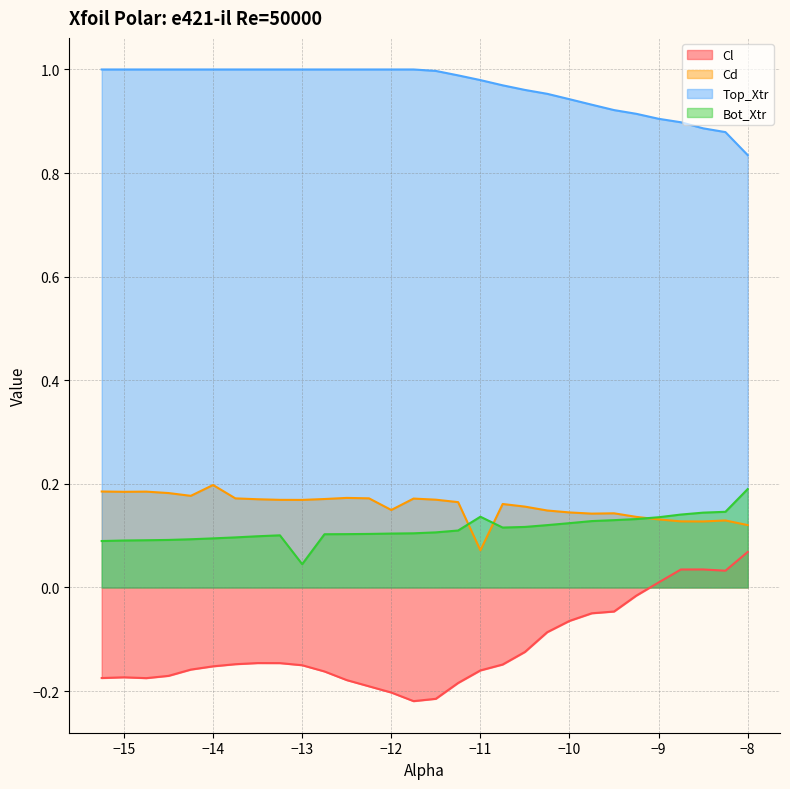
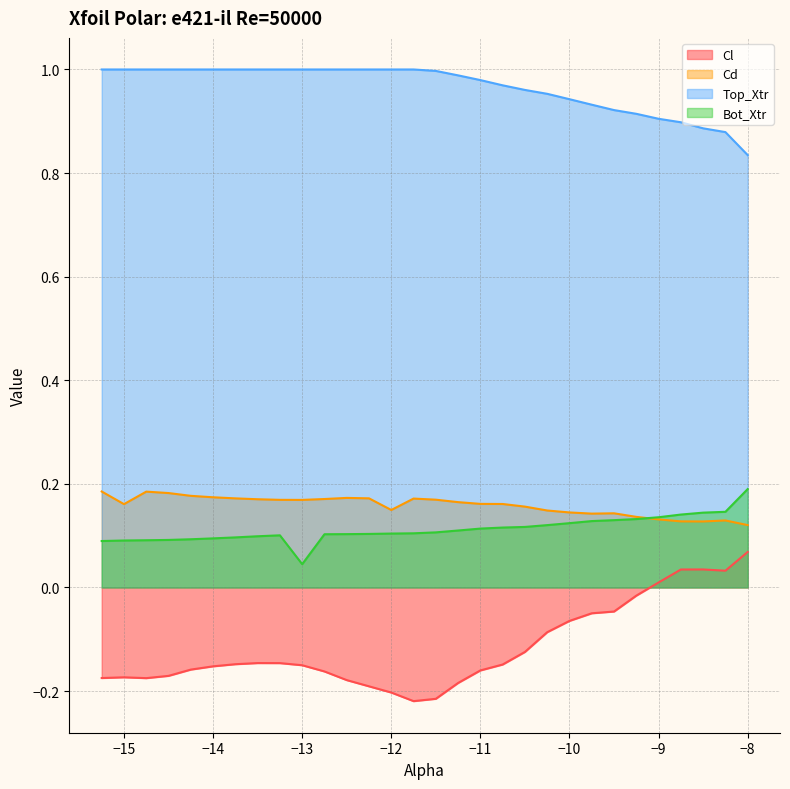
  {
    "Cd": {
-     "−15": 0.18,
-     "−14": 0.20,
+     "−15": 0.16,
+     "−14": 0.17,
      "−13": 0.17,
      "−12": 0.15,
-     "−11": 0.07,
+     "−11": 0.16,
      "−10": 0.14,
      "−8": 0.12
    },
    "Top_Xtr": {
      "−15": 1.00,
      "−14": 1.00,
      "−13": 1.00,
      "−12": 1.00,
      "−11": 0.98,
      "−10": 0.94,
      "−9": 0.90,
      "−8": 0.83
    },
    "Bot_Xtr": {
      "−15": 0.09,
      "−14": 0.09,
      "−13": 0.05,
      "−12": 0.10,
-     "−11": 0.14,
+     "−11": 0.11,
      "−10": 0.12,
      "−8": 0.19
    }
  }
